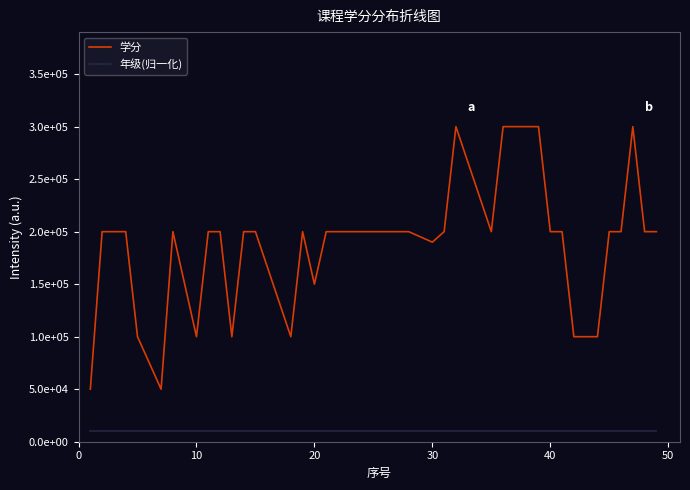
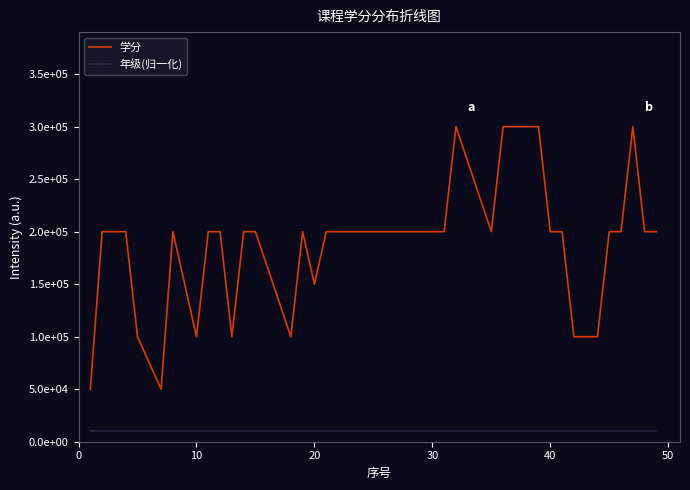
  {
    "学分": {
      "10": 100000,
      "20": 150000,
-     "30": 190000,
+     "30": 200000,
      "40": 200000
    },
    "年级(归一化)": {
      "10": 10000,
      "20": 10000,
      "30": 10000,
      "40": 10000
    }
  }
